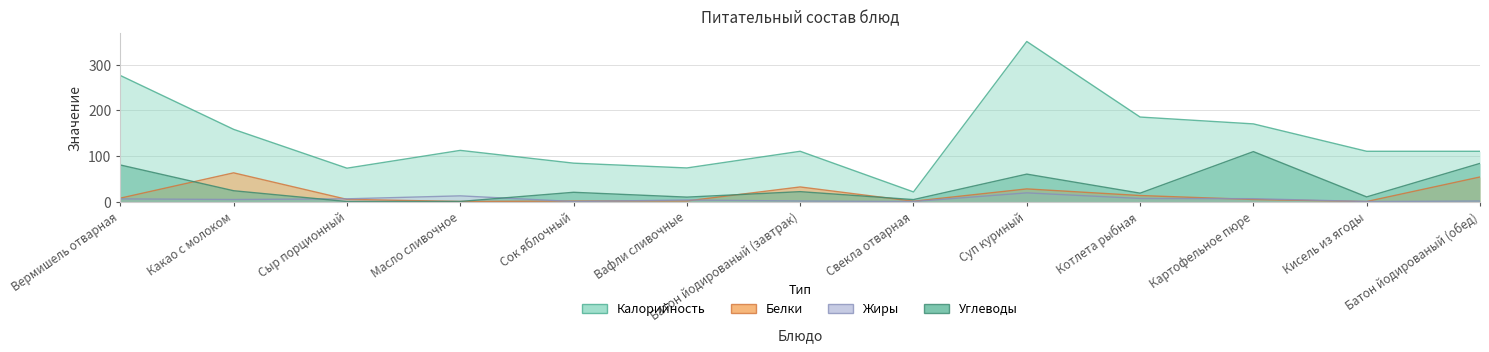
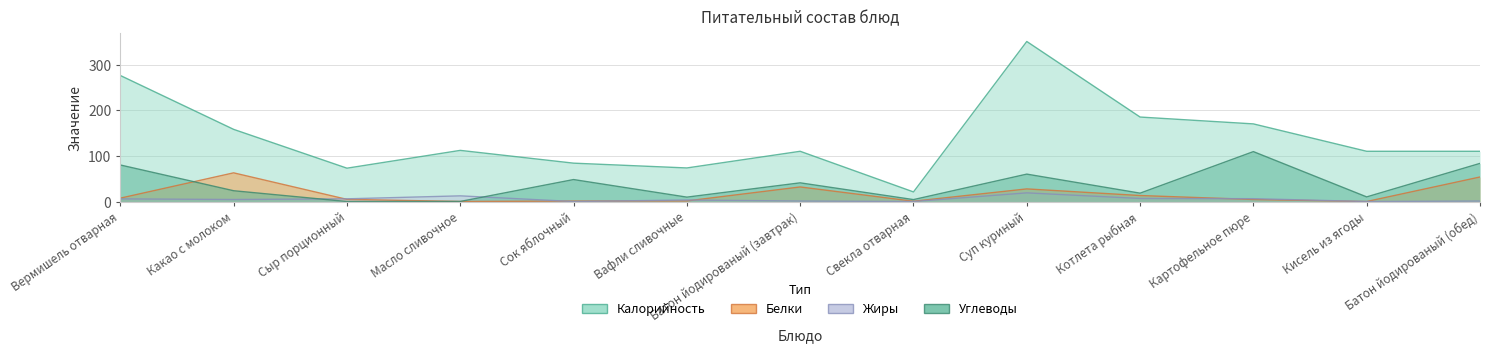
  {
    "Белки": {
      "Какао с молоком": 60,
      "Батон йодированый (завтрак)": 30,
      "Суп куриный": 30,
      "Батон йодированый (обед)": 50
    },
    "Углеводы": {
      "Вермишель отварная": 80,
      "Какао с молоком": 20,
-     "Сок яблочный": 20,
+     "Сок яблочный": 50,
      "Вафли сливочные": 10,
-     "Батон йодированый (завтрак)": 20,
+     "Батон йодированый (завтрак)": 40,
      "Суп куриный": 60,
      "Картофельное пюре": 110,
      "Кисель из ягоды": 10,
      "Батон йодированый (обед)": 80
    }
  }
